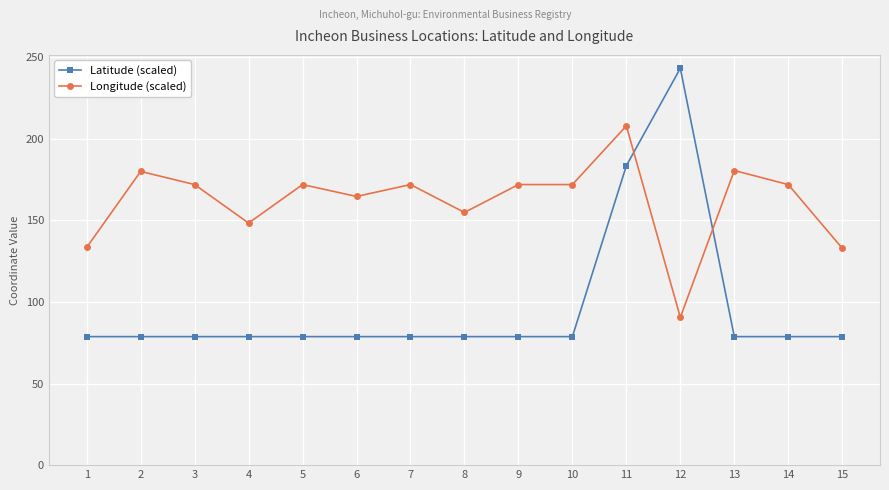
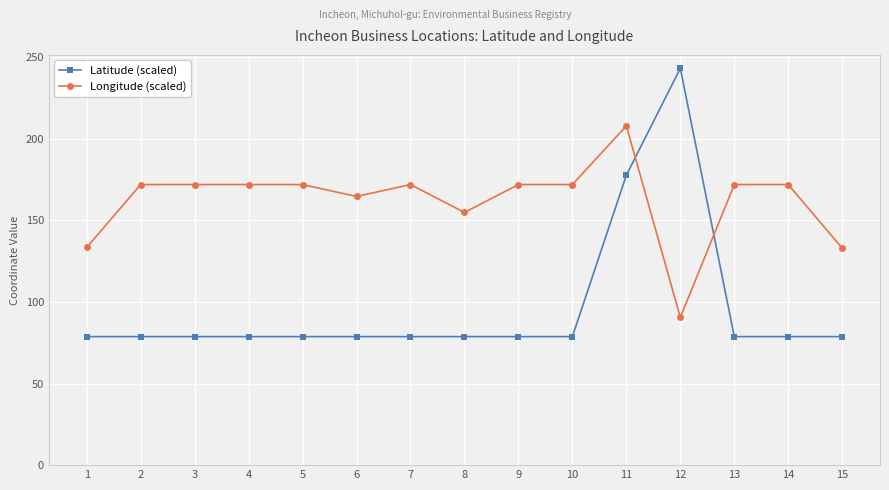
  {
    "Latitude (scaled)": {
      "1": 79,
      "2": 79,
      "3": 79,
      "4": 79,
      "5": 79,
      "6": 79,
      "7": 79,
      "8": 79,
      "9": 79,
      "10": 79,
-     "11": 183,
+     "11": 178,
      "12": 243,
      "13": 79,
      "14": 79,
      "15": 79
    },
    "Longitude (scaled)": {
      "1": 133,
-     "2": 180,
+     "2": 172,
      "3": 172,
-     "4": 148,
+     "4": 172,
      "5": 172,
      "6": 165,
      "7": 172,
      "8": 155,
      "9": 172,
      "10": 172,
      "11": 208,
      "12": 91,
-     "13": 181,
+     "13": 172,
      "14": 172,
      "15": 133
    }
  }
